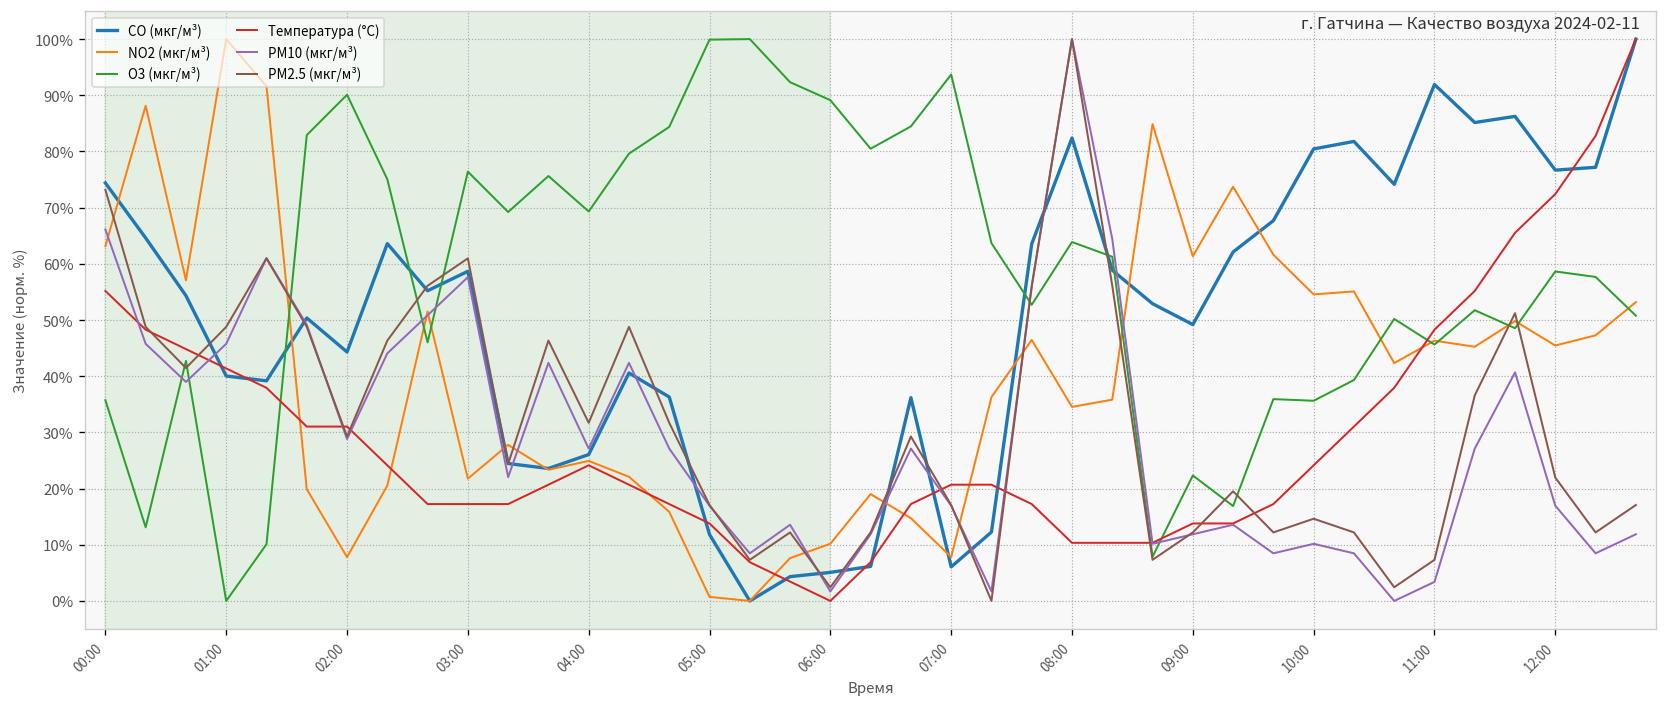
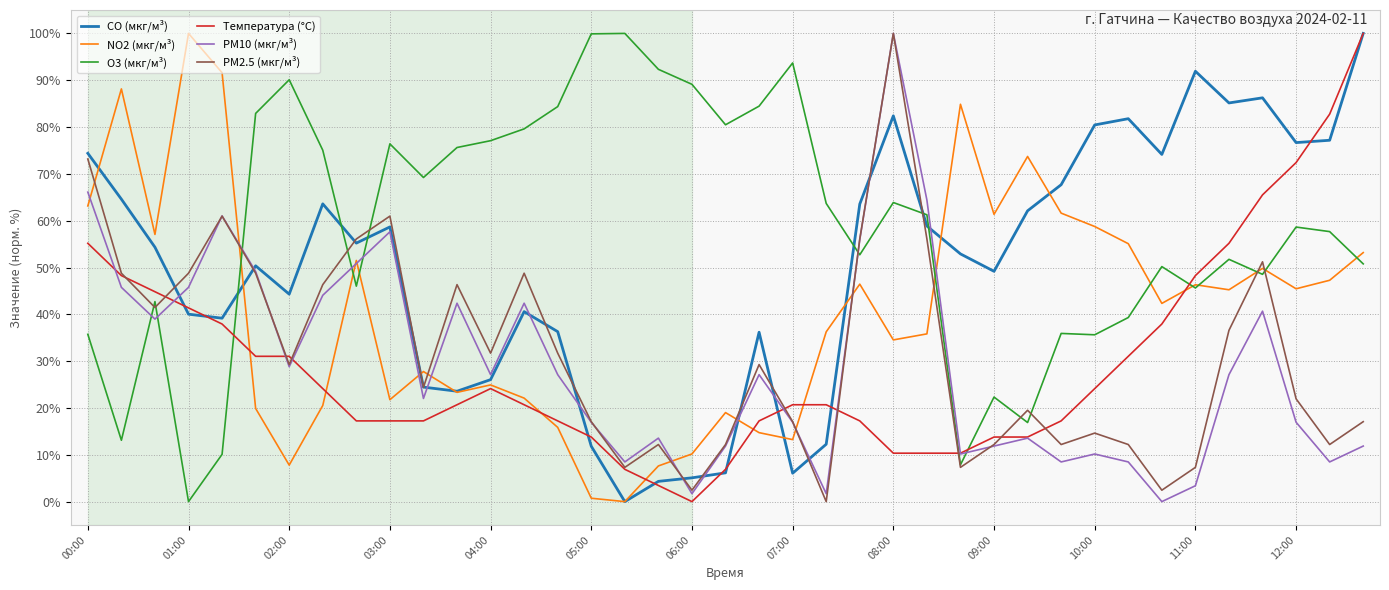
  {
    "CO (мкг/м³)": {
      "00:00": "74%",
      "01:00": "40%",
      "02:00": "44%",
      "03:00": "59%",
      "04:00": "26%",
      "05:00": "12%",
      "06:00": "5%",
      "07:00": "6%",
      "08:00": "82%",
      "09:00": "49%",
      "10:00": "80%",
      "11:00": "92%",
      "12:00": "77%"
    },
    "NO2 (мкг/м³)": {
      "00:00": "63%",
      "02:00": "8%",
      "03:00": "22%",
      "04:00": "25%",
      "05:00": "1%",
      "06:00": "10%",
-     "07:00": "8%",
+     "07:00": "13%",
      "08:00": "35%",
      "09:00": "61%",
-     "10:00": "55%",
+     "10:00": "59%",
      "11:00": "46%",
      "12:00": "45%"
    },
    "O3 (мкг/м³)": {
      "00:00": "36%",
      "01:00": "0%",
      "02:00": "90%",
      "03:00": "76%",
-     "04:00": "69%",
+     "04:00": "77%",
      "05:00": "100%",
      "06:00": "89%",
      "07:00": "94%",
      "08:00": "64%",
      "09:00": "22%",
      "10:00": "36%",
      "11:00": "46%",
      "12:00": "59%"
    },
    "Температура (°C)": {
      "00:00": "55%",
      "01:00": "41%",
      "02:00": "31%",
      "03:00": "17%",
      "04:00": "24%",
      "05:00": "14%",
      "06:00": "0%",
      "07:00": "21%",
      "08:00": "10%",
      "09:00": "14%",
      "10:00": "24%",
      "11:00": "48%",
      "12:00": "72%"
    },
    "PM10 (мкг/м³)": {
      "00:00": "66%",
      "01:00": "46%",
      "03:00": "58%",
      "04:00": "27%",
      "06:00": "2%",
      "10:00": "10%",
      "11:00": "3%",
      "12:00": "17%"
    },
    "PM2.5 (мкг/м³)": {
      "00:00": "73%",
      "01:00": "49%",
      "03:00": "61%",
      "04:00": "32%",
      "06:00": "2%",
      "10:00": "15%",
      "11:00": "7%",
      "12:00": "22%"
    }
  }
